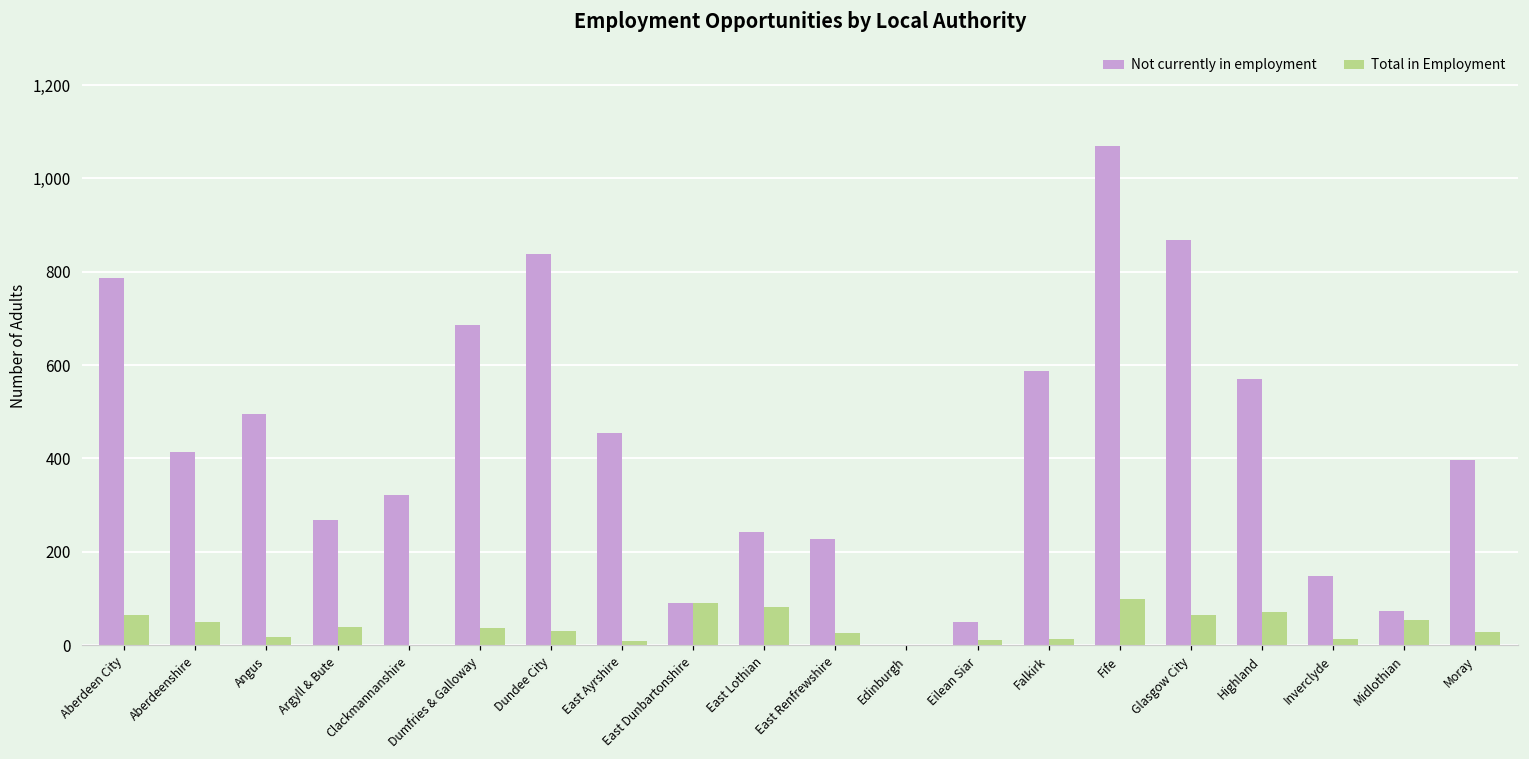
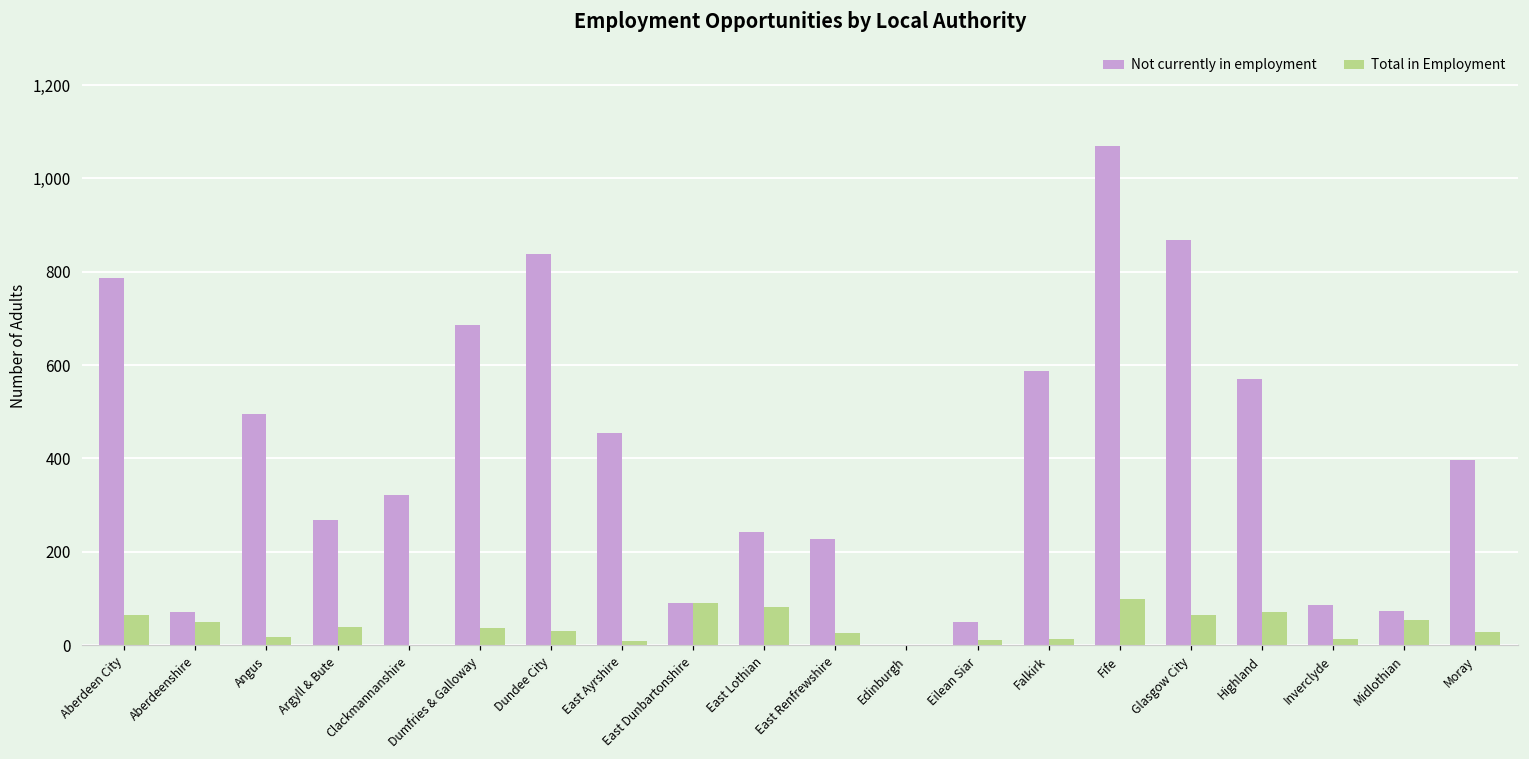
  {
    "Not currently in employment": {
      "Aberdeen City": "790",
-     "Aberdeenshire": "410",
+     "Aberdeenshire": "70",
      "Angus": "500",
      "Argyll & Bute": "270",
      "Clackmannanshire": "320",
      "Dumfries & Galloway": "690",
      "Dundee City": "840",
      "East Ayrshire": "450",
      "East Dunbartonshire": "90",
      "East Lothian": "240",
      "East Renfrewshire": "230",
      "Edinburgh": "0",
      "Eilean Siar": "50",
      "Falkirk": "590",
      "Fife": "1,070",
      "Glasgow City": "870",
      "Highland": "570",
-     "Inverclyde": "150",
+     "Inverclyde": "90",
      "Midlothian": "70",
      "Moray": "400"
    },
    "Total in Employment": {
      "Aberdeen City": "60",
      "Aberdeenshire": "50",
      "Angus": "20",
      "Argyll & Bute": "40",
      "Clackmannanshire": "0",
      "Dumfries & Galloway": "40",
      "Dundee City": "30",
      "East Ayrshire": "10",
      "East Dunbartonshire": "90",
      "East Lothian": "80",
      "East Renfrewshire": "30",
      "Edinburgh": "0",
      "Eilean Siar": "10",
      "Falkirk": "10",
      "Fife": "100",
      "Glasgow City": "60",
      "Highland": "70",
      "Inverclyde": "10",
      "Midlothian": "50",
      "Moray": "30"
    }
  }
